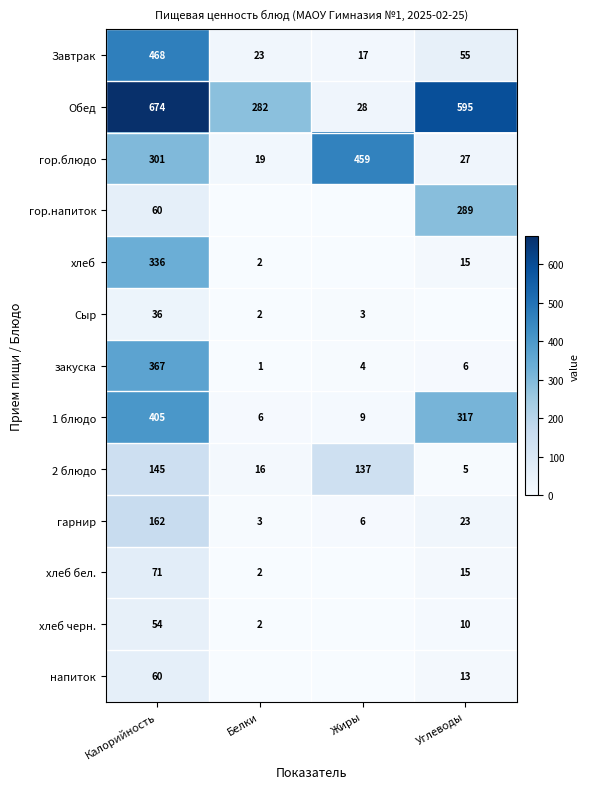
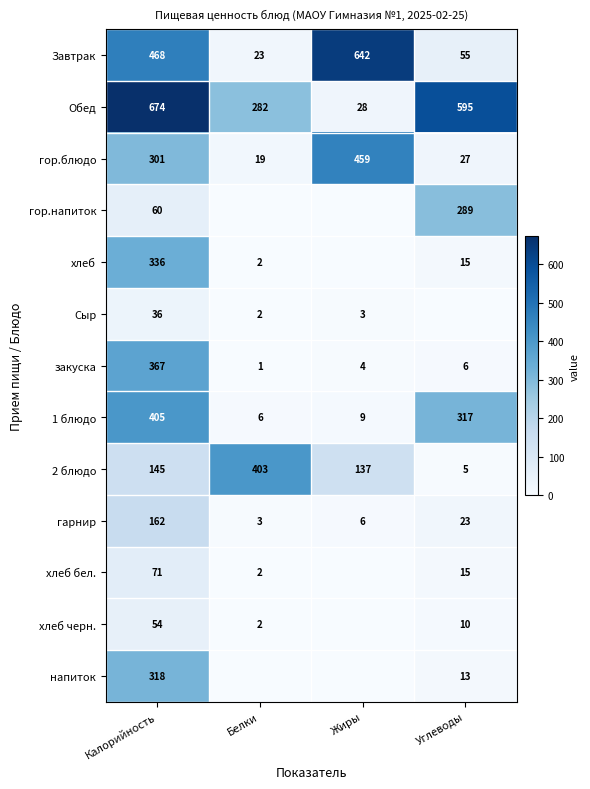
  {
    "Завтрак": {
      "Калорийность": 468,
      "Белки": 23,
-     "Жиры": 17,
+     "Жиры": 642,
      "Углеводы": 55
    },
    "Обед": {
      "Калорийность": 674,
      "Белки": 282,
      "Жиры": 28,
      "Углеводы": 595
    },
    "гор.блюдо": {
      "Калорийность": 301,
      "Белки": 19,
      "Жиры": 459,
      "Углеводы": 27
    },
    "гор.напиток": {
      "Калорийность": 60,
      "Углеводы": 289
    },
    "хлеб": {
      "Калорийность": 336,
      "Белки": 2,
      "Углеводы": 15
    },
    "Сыр": {
      "Калорийность": 36,
      "Белки": 2,
      "Жиры": 3
    },
    "закуска": {
      "Калорийность": 367,
      "Белки": 1,
      "Жиры": 4,
      "Углеводы": 6
    },
    "1 блюдо": {
      "Калорийность": 405,
      "Белки": 6,
      "Жиры": 9,
      "Углеводы": 317
    },
    "2 блюдо": {
      "Калорийность": 145,
-     "Белки": 16,
+     "Белки": 403,
      "Жиры": 137,
      "Углеводы": 5
    },
    "гарнир": {
      "Калорийность": 162,
      "Белки": 3,
      "Жиры": 6,
      "Углеводы": 23
    },
    "хлеб бел.": {
      "Калорийность": 71,
      "Белки": 2,
      "Углеводы": 15
    },
    "хлеб черн.": {
      "Калорийность": 54,
      "Белки": 2,
      "Углеводы": 10
    },
    "напиток": {
-     "Калорийность": 60,
+     "Калорийность": 318,
      "Углеводы": 13
    }
  }
